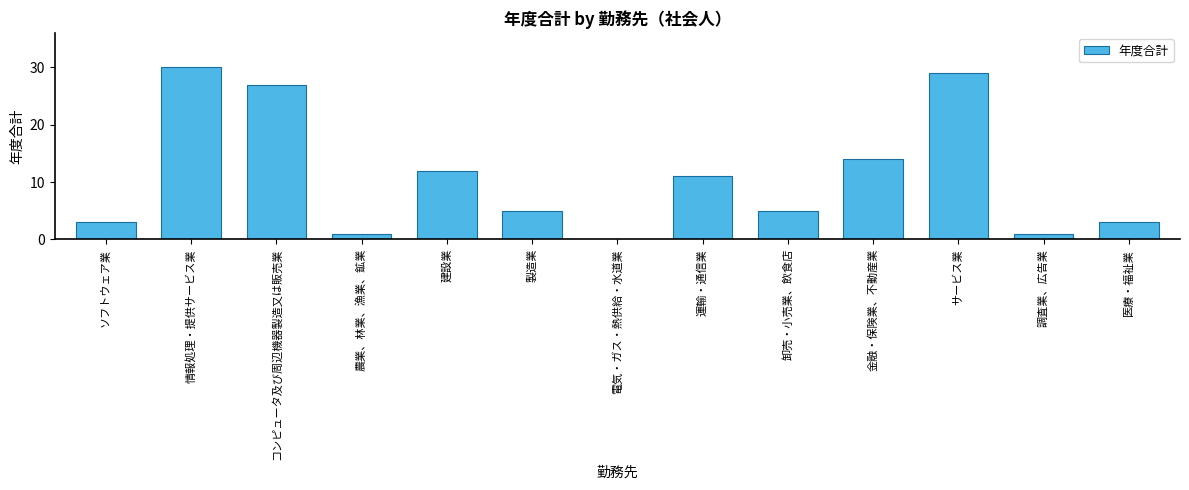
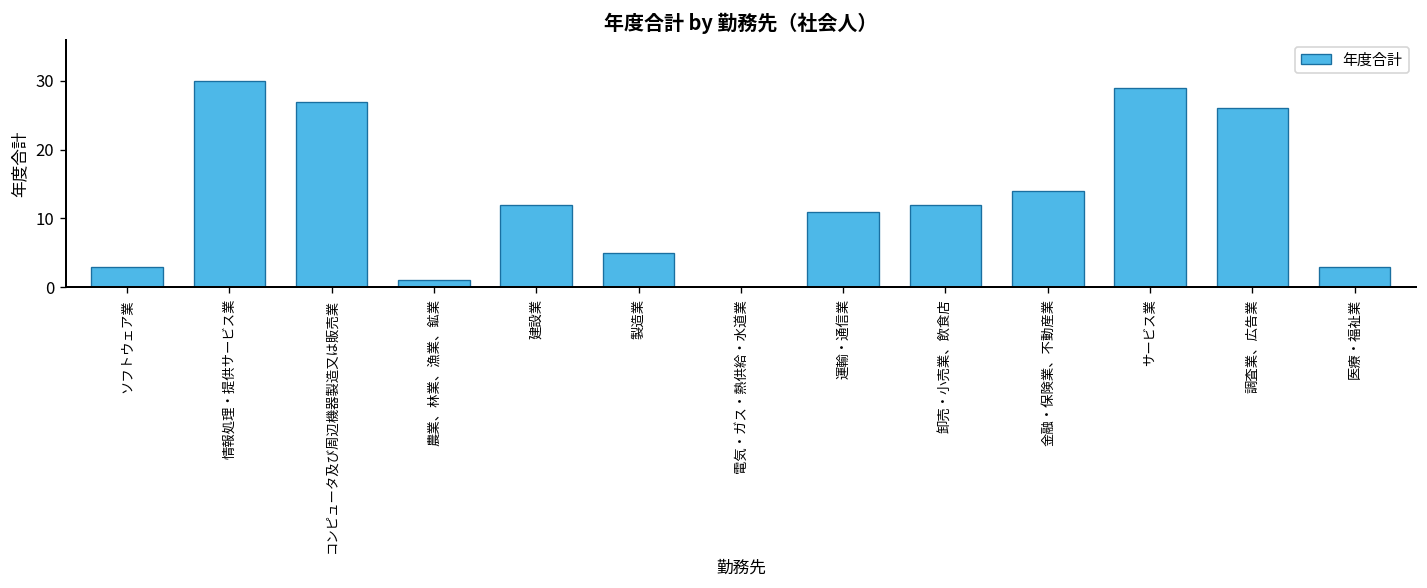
  {
    "ソフトウェア業": 3,
    "情報処理・提供サービス業": 30,
    "コンピュータ及び周辺機器製造又は販売業": 27,
    "農業、林業、漁業、鉱業": 1,
    "建設業": 12,
    "製造業": 5,
    "電気・ガス・熱供給・水道業": 0,
    "運輸・通信業": 11,
-   "卸売・小売業、飲食店": 5,
+   "卸売・小売業、飲食店": 12,
    "金融・保険業、不動産業": 14,
    "サービス業": 29,
-   "調査業、広告業": 1,
+   "調査業、広告業": 26,
    "医療・福祉業": 3
  }
